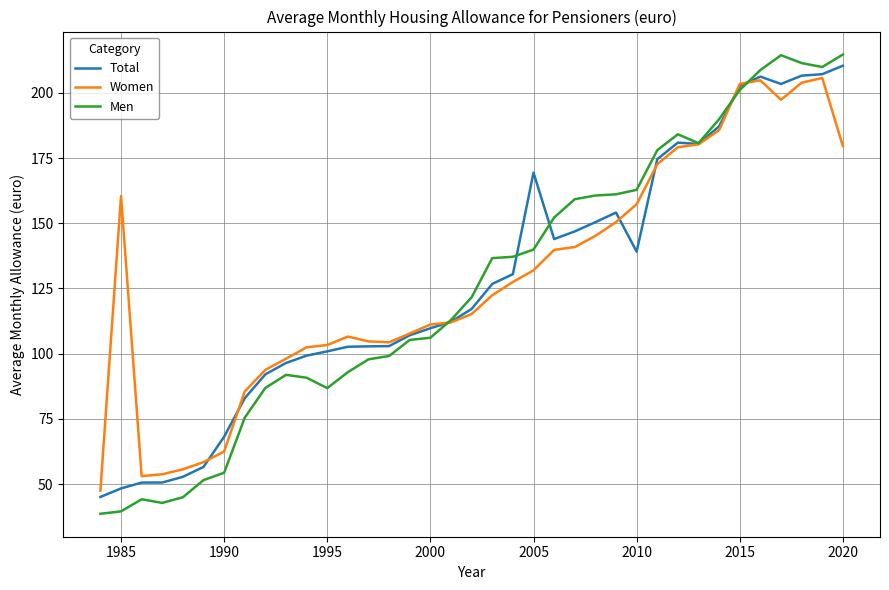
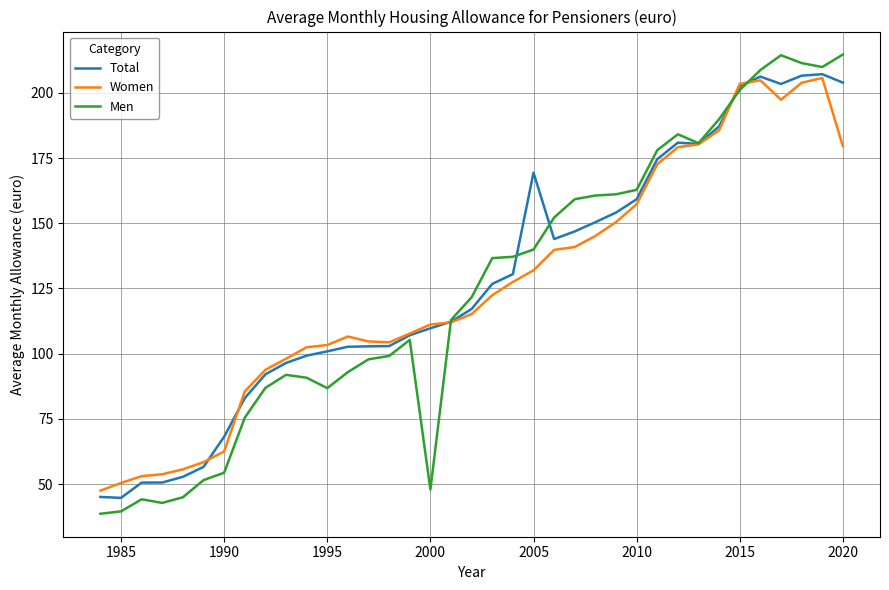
  {
    "Total": {
-     "1985": 48,
+     "1985": 45,
      "1990": 68,
      "1995": 101,
      "2000": 110,
      "2005": 169,
-     "2010": 139,
-     "2020": 210
+     "2010": 159,
+     "2020": 204
    },
    "Women": {
-     "1985": 160,
+     "1985": 50,
      "1990": 63,
      "1995": 103,
      "2000": 111,
      "2005": 132,
      "2010": 157,
      "2020": 180
    },
    "Men": {
      "1985": 40,
      "1990": 54,
      "1995": 87,
-     "2000": 106,
+     "2000": 48,
      "2005": 140,
      "2010": 163,
      "2015": 201,
      "2020": 215
    }
  }
